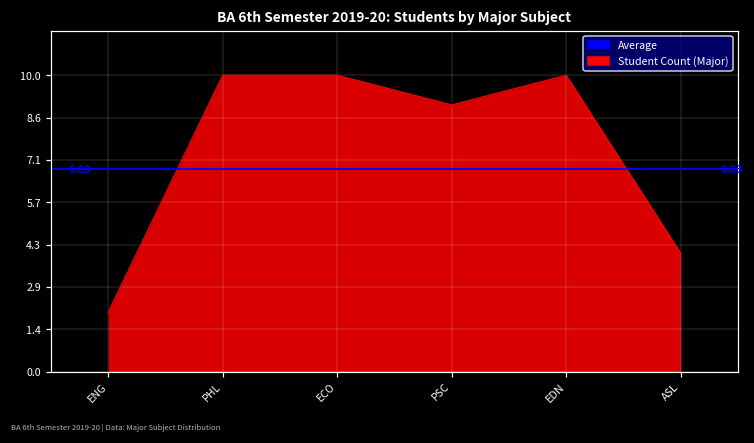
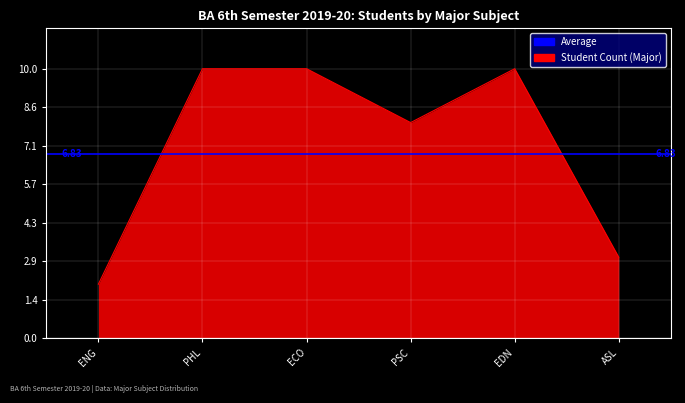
  {
    "ENG": 2,
    "PHL": 10,
    "ECO": 10,
-   "PSC": 9,
+   "PSC": 8,
    "EDN": 10,
-   "ASL": 4
+   "ASL": 3
  }
